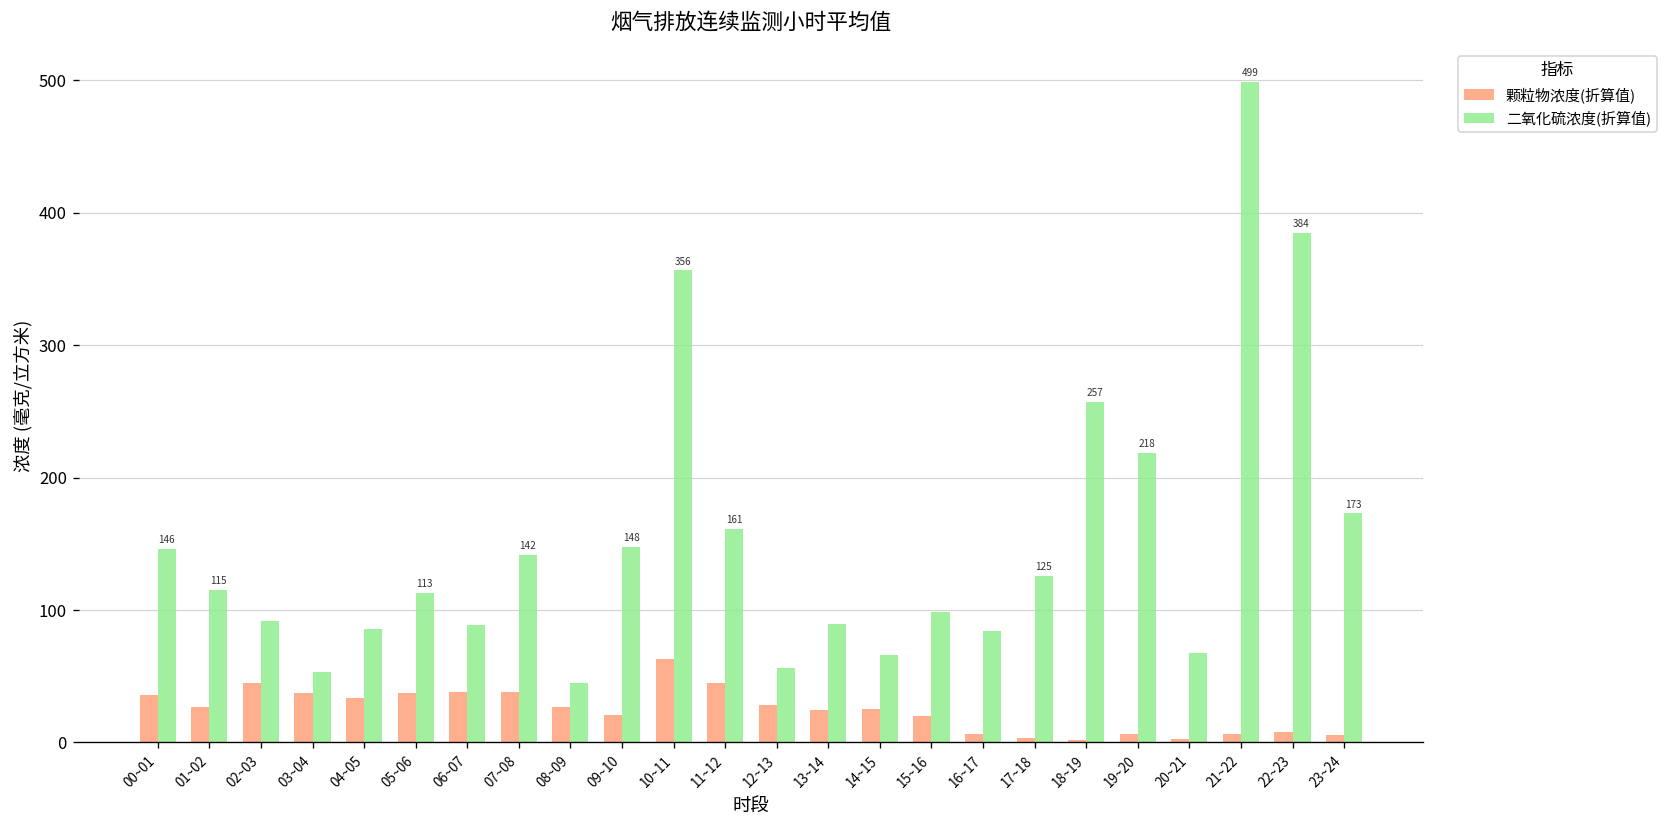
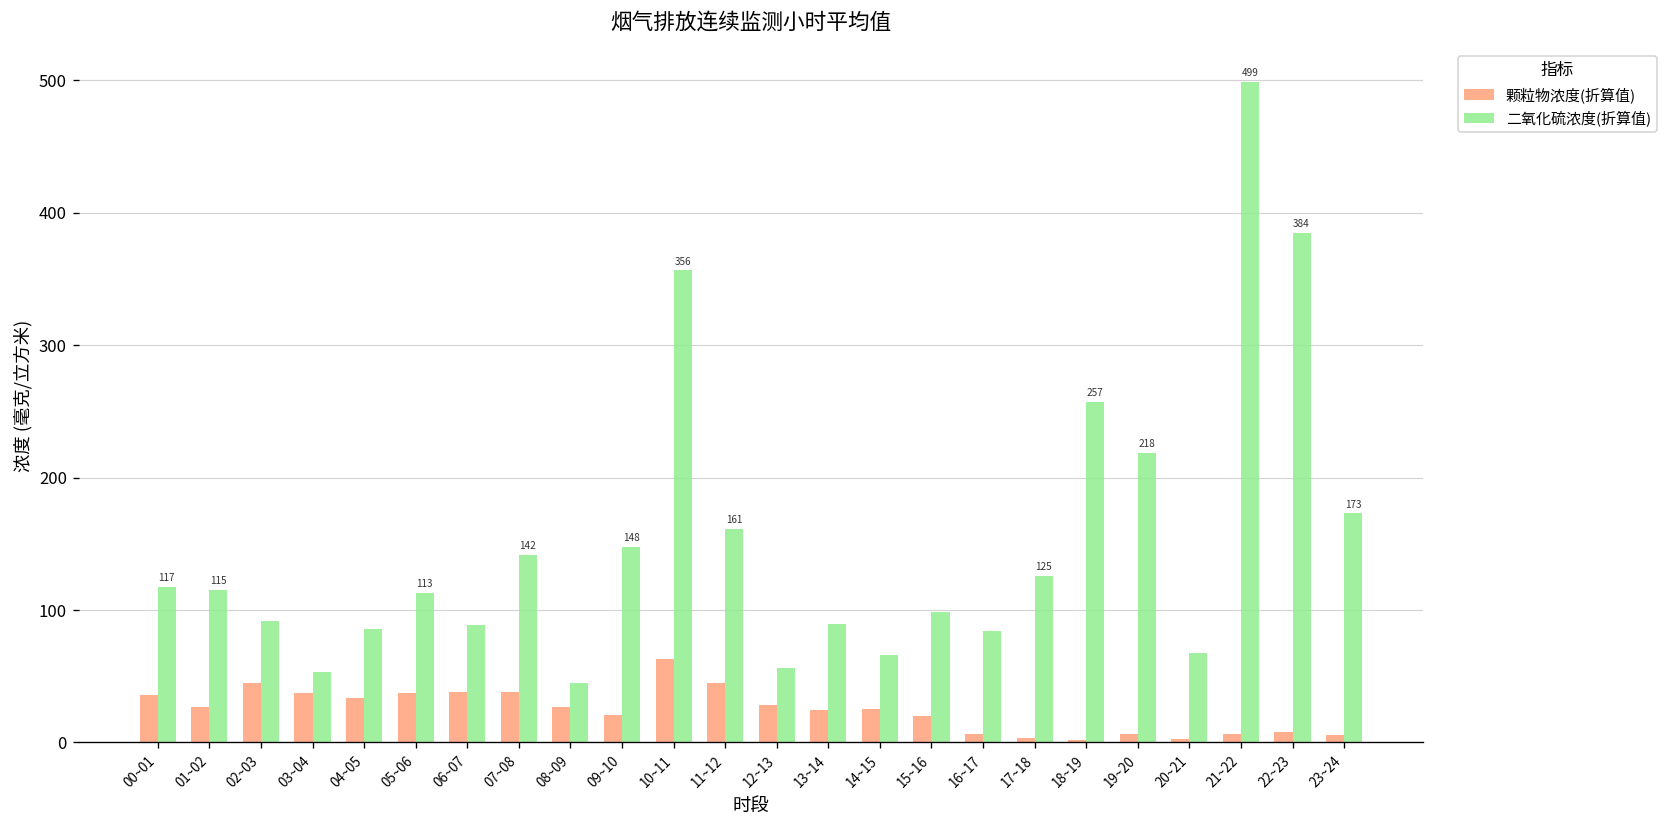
  {
    "颗粒物浓度(折算值)": {
      "00~01": 36,
      "01~02": 27,
      "02~03": 45,
      "03~04": 38,
      "04~05": 33,
      "05~06": 37,
      "06~07": 38,
      "07~08": 38,
      "08~09": 27,
      "09~10": 21,
      "10~11": 63,
      "11~12": 45,
      "12~13": 28,
      "13~14": 25,
      "14~15": 25,
      "15~16": 20,
      "16~17": 6,
      "17~18": 3,
      "19~20": 6,
      "20~21": 3,
      "21~22": 6,
      "22~23": 8,
      "23~24": 6
    },
    "二氧化硫浓度(折算值)": {
-     "00~01": 146,
+     "00~01": 117,
      "01~02": 115,
      "05~06": 113,
      "07~08": 142,
      "09~10": 148,
      "10~11": 356,
      "11~12": 161,
      "17~18": 125,
      "18~19": 257,
      "19~20": 218,
      "21~22": 499,
      "22~23": 384,
      "23~24": 173
    }
  }
